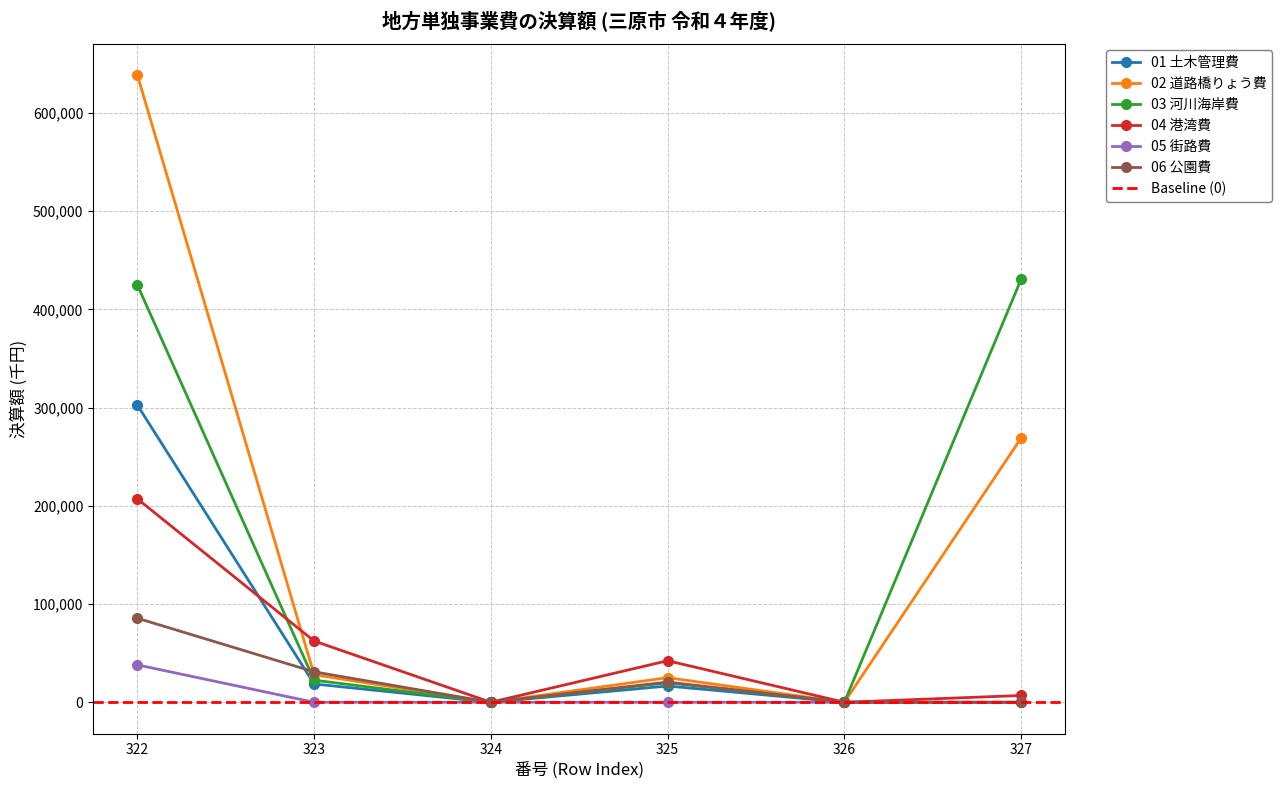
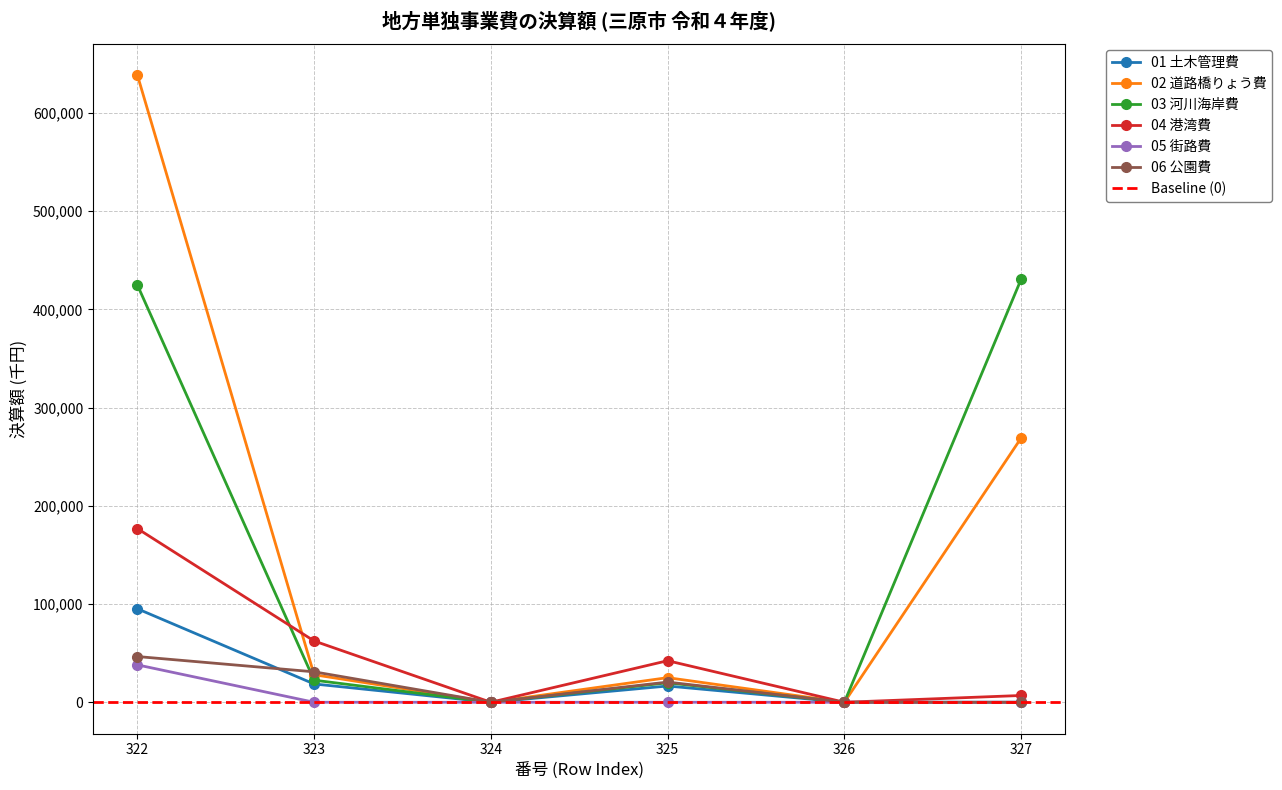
  {
    "01 土木管理費": {
-     "322": "300,000",
+     "322": "100,000",
      "323": "20,000",
      "325": "20,000"
    },
    "02 道路橋りょう費": {
      "322": "640,000",
      "323": "30,000",
      "325": "30,000",
      "327": "270,000"
    },
    "03 河川海岸費": {
      "322": "420,000",
      "323": "20,000",
      "327": "430,000"
    },
    "04 港湾費": {
-     "322": "210,000",
+     "322": "180,000",
      "323": "60,000",
      "325": "40,000",
      "327": "10,000"
    },
    "05 街路費": {
      "322": "40,000",
      "323": "0",
      "325": "0"
    },
    "06 公園費": {
-     "322": "90,000",
+     "322": "50,000",
      "323": "30,000"
    }
  }
